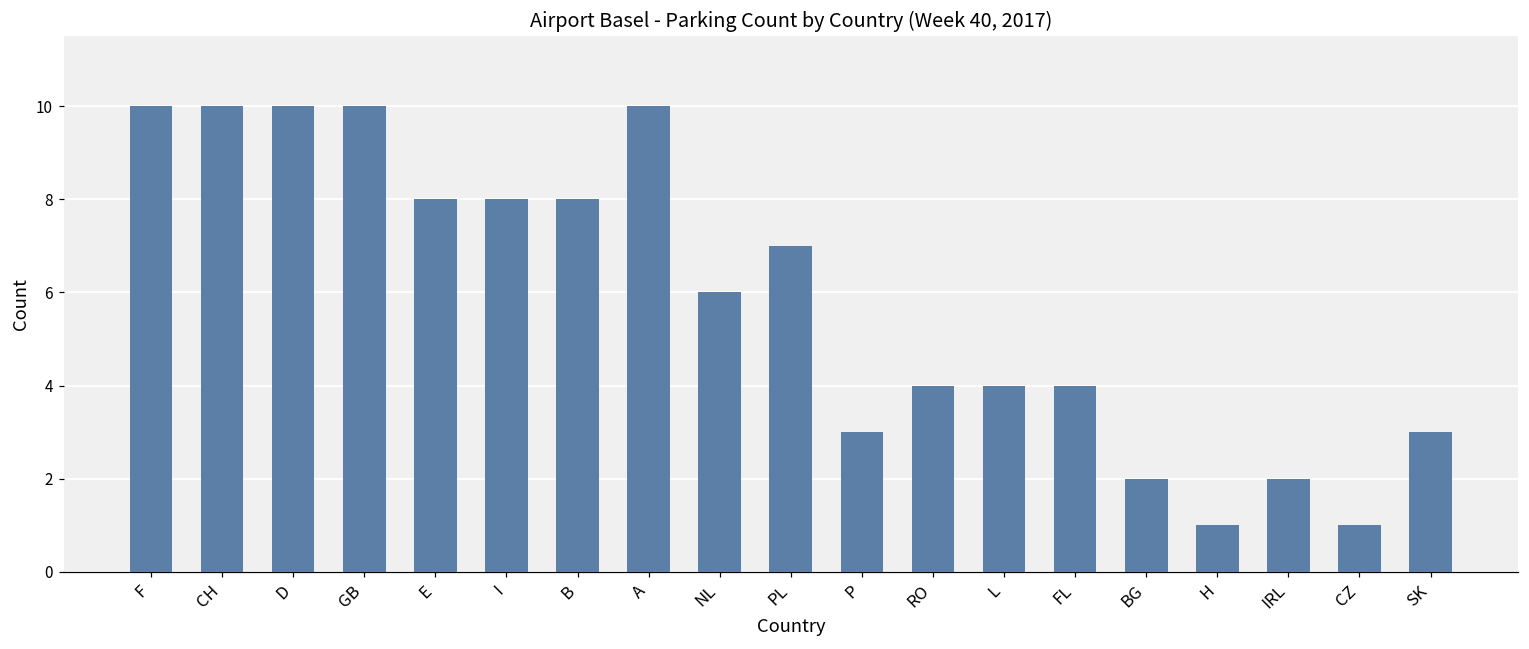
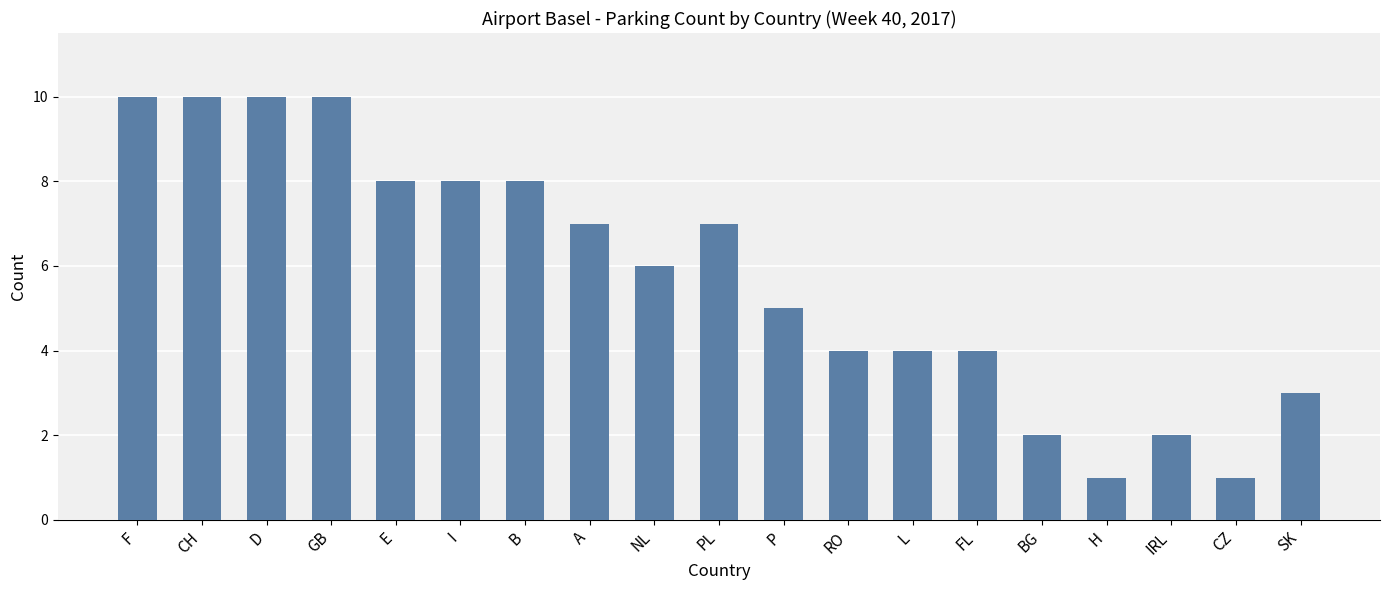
  {
    "F": 10,
    "CH": 10,
    "D": 10,
    "GB": 10,
    "E": 8,
    "I": 8,
    "B": 8,
-   "A": 10,
+   "A": 7,
    "NL": 6,
    "PL": 7,
-   "P": 3,
+   "P": 5,
    "RO": 4,
    "L": 4,
    "FL": 4,
    "BG": 2,
    "H": 1,
    "IRL": 2,
    "CZ": 1,
    "SK": 3
  }
